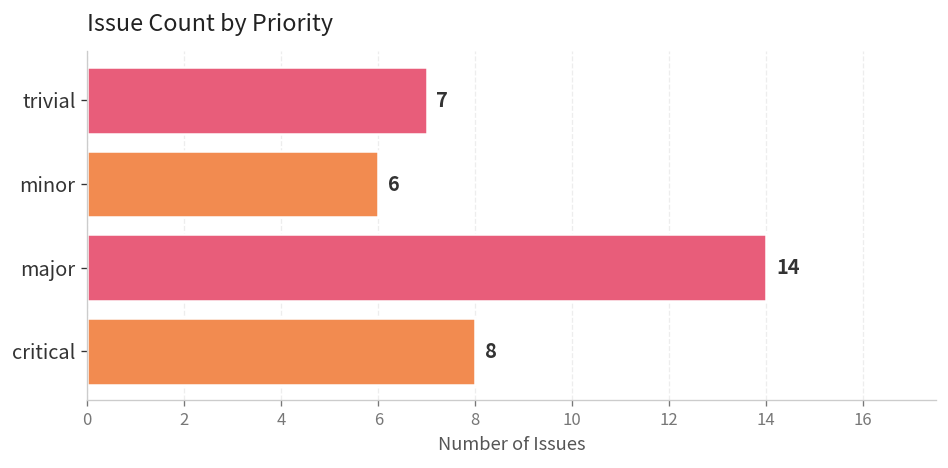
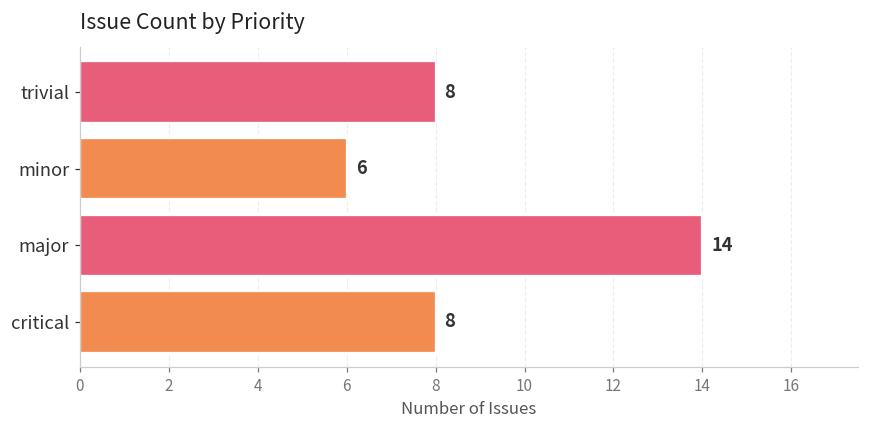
  {
-   "trivial": 7,
+   "trivial": 8,
    "minor": 6,
    "major": 14,
    "critical": 8
  }
